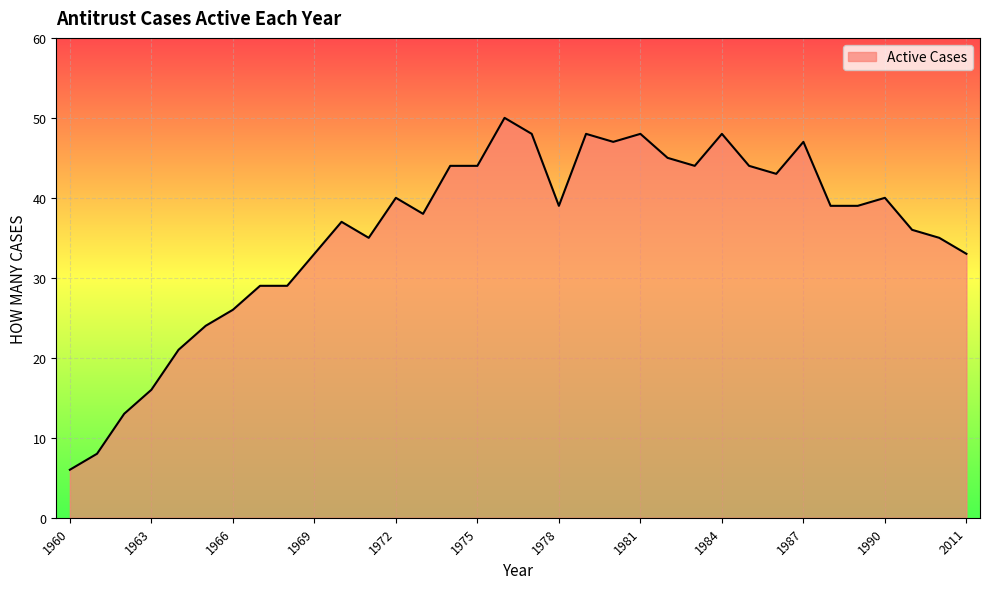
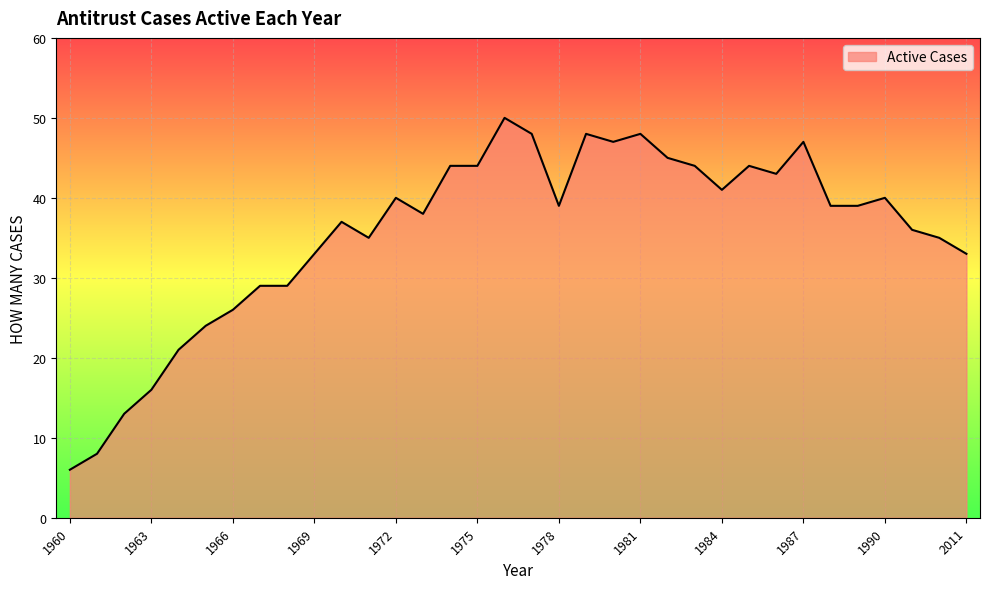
  {
    "1960": 6,
    "1963": 16,
    "1966": 26,
    "1969": 33,
    "1972": 40,
    "1975": 44,
    "1978": 39,
    "1981": 48,
-   "1984": 48,
+   "1984": 41,
    "1987": 47,
    "1990": 40,
    "2011": 33
  }
